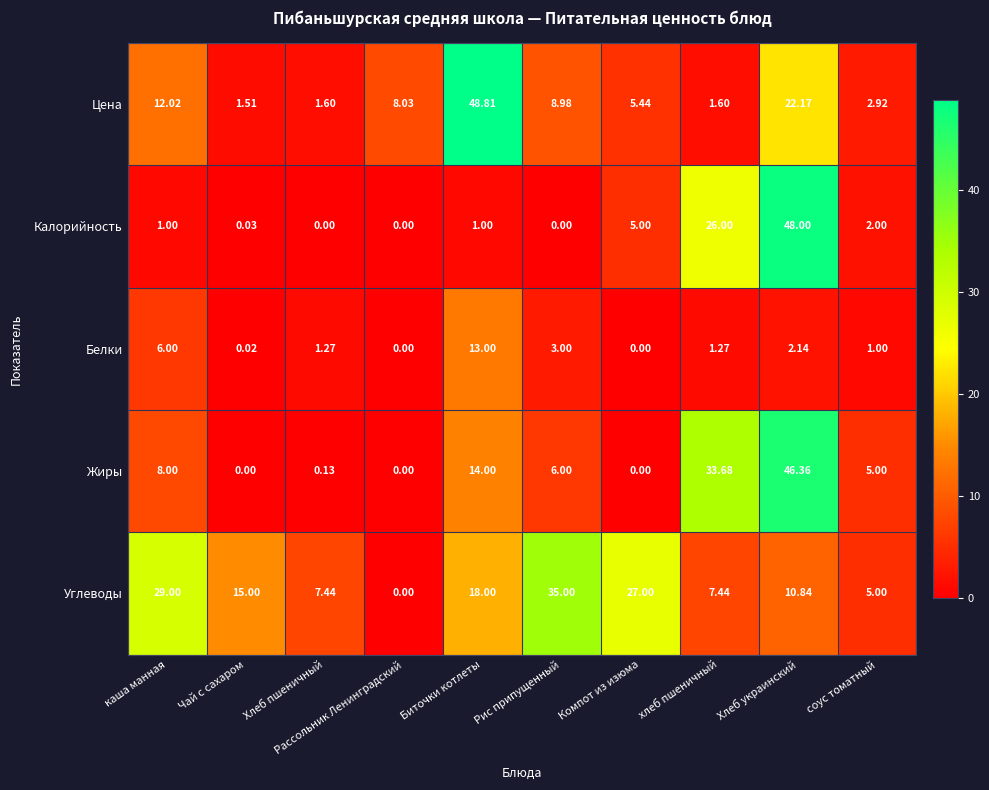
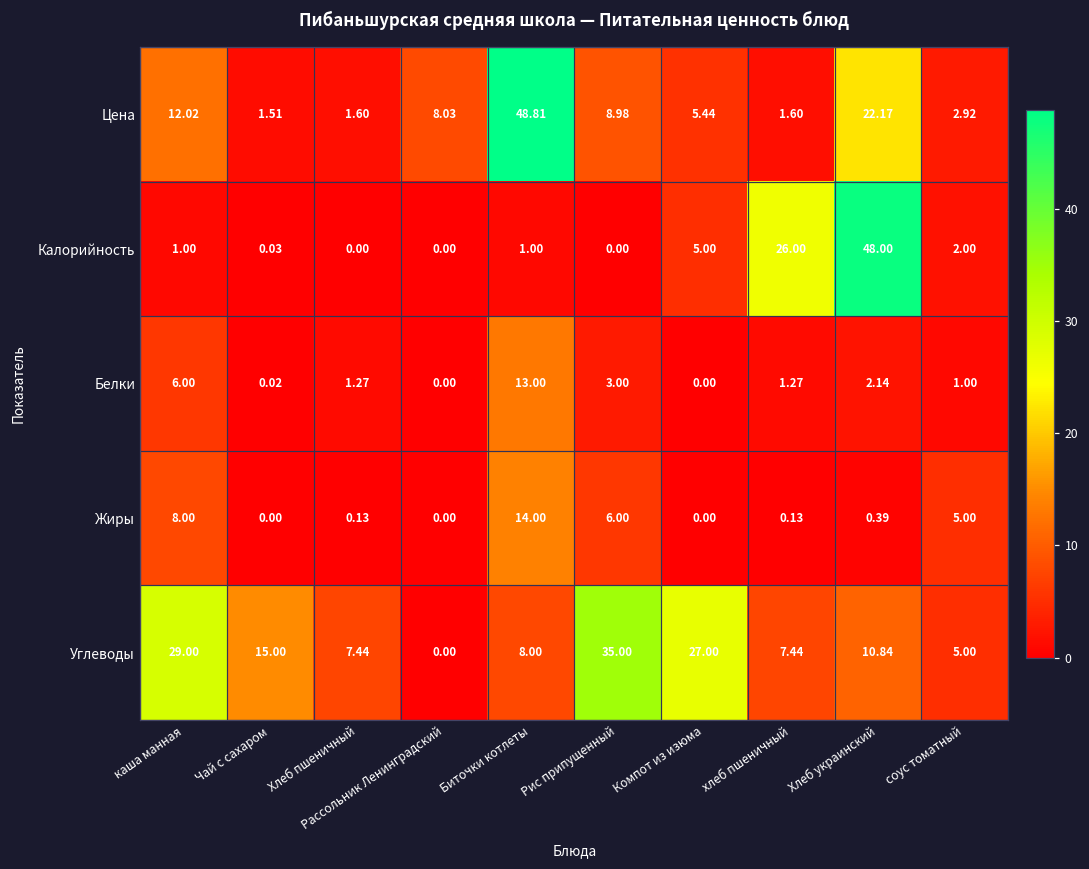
  {
    "Цена": {
      "каша манная": 12.02,
      "Чай с сахаром": 1.51,
      "Хлеб пшеничный": 1.60,
      "Рассольник Ленинградский": 8.03,
      "Биточки котлеты": 48.81,
      "Рис припущенный": 8.98,
      "Компот из изюма": 5.44,
      "хлеб пшеничный": 1.60,
      "Хлеб украинский": 22.17,
      "соус томатный": 2.92
    },
    "Калорийность": {
      "каша манная": 1.00,
      "Чай с сахаром": 0.03,
      "Хлеб пшеничный": 0.00,
      "Рассольник Ленинградский": 0.00,
      "Биточки котлеты": 1.00,
      "Рис припущенный": 0.00,
      "Компот из изюма": 5.00,
      "хлеб пшеничный": 26.00,
      "Хлеб украинский": 48.00,
      "соус томатный": 2.00
    },
    "Белки": {
      "каша манная": 6.00,
      "Чай с сахаром": 0.02,
      "Хлеб пшеничный": 1.27,
      "Рассольник Ленинградский": 0.00,
      "Биточки котлеты": 13.00,
      "Рис припущенный": 3.00,
      "Компот из изюма": 0.00,
      "хлеб пшеничный": 1.27,
      "Хлеб украинский": 2.14,
      "соус томатный": 1.00
    },
    "Жиры": {
      "каша манная": 8.00,
      "Чай с сахаром": 0.00,
      "Хлеб пшеничный": 0.13,
      "Рассольник Ленинградский": 0.00,
      "Биточки котлеты": 14.00,
      "Рис припущенный": 6.00,
      "Компот из изюма": 0.00,
-     "хлеб пшеничный": 33.68,
-     "Хлеб украинский": 46.36,
+     "хлеб пшеничный": 0.13,
+     "Хлеб украинский": 0.39,
      "соус томатный": 5.00
    },
    "Углеводы": {
      "каша манная": 29.00,
      "Чай с сахаром": 15.00,
      "Хлеб пшеничный": 7.44,
      "Рассольник Ленинградский": 0.00,
-     "Биточки котлеты": 18.00,
+     "Биточки котлеты": 8.00,
      "Рис припущенный": 35.00,
      "Компот из изюма": 27.00,
      "хлеб пшеничный": 7.44,
      "Хлеб украинский": 10.84,
      "соус томатный": 5.00
    }
  }
